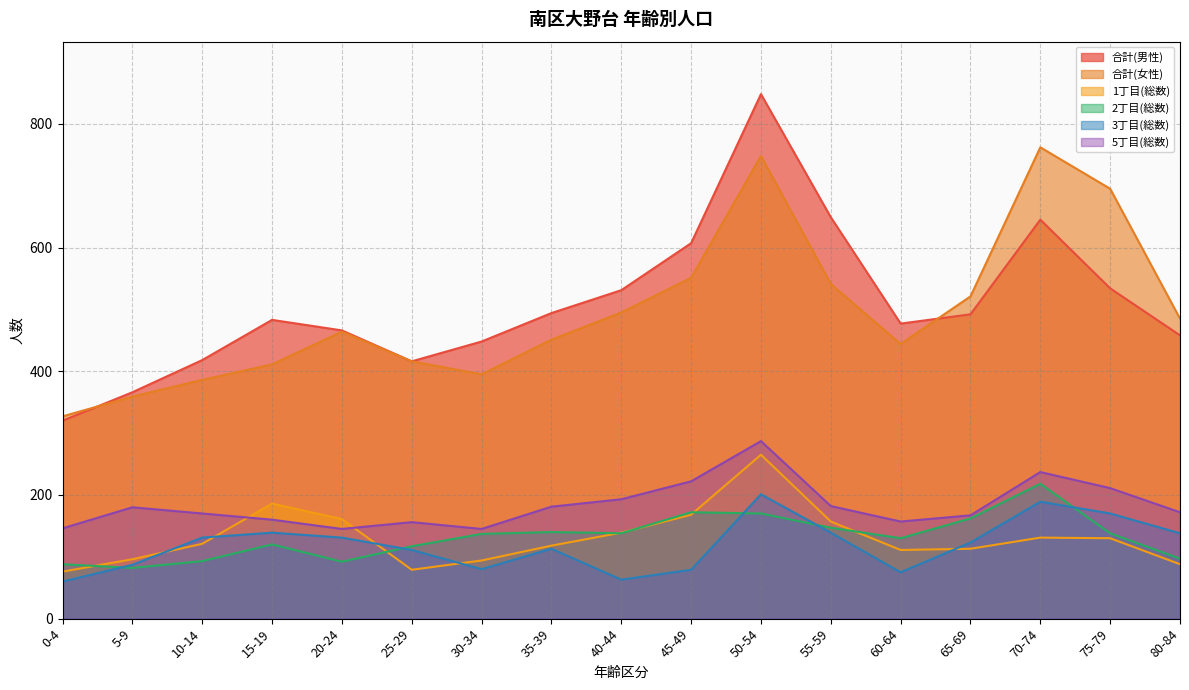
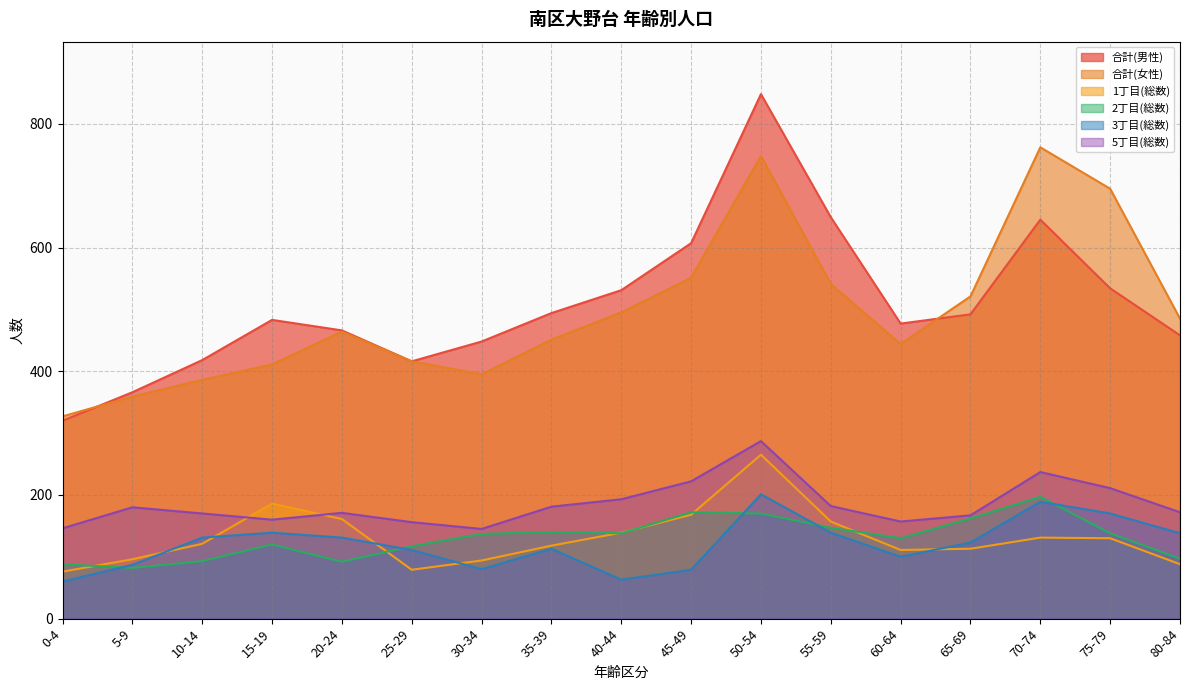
  {
    "2丁目(総数)": {
      "0-4": 90,
      "5-9": 80,
      "10-14": 90,
      "15-19": 120,
      "20-24": 90,
      "25-29": 120,
      "30-34": 140,
      "35-39": 140,
      "50-54": 170,
      "55-59": 150,
      "60-64": 130,
      "65-69": 160,
-     "70-74": 220,
+     "70-74": 200,
      "75-79": 140,
      "80-84": 100
    },
    "3丁目(総数)": {
      "0-4": 60,
      "5-9": 90,
      "10-14": 130,
      "15-19": 140,
      "20-24": 130,
      "25-29": 110,
      "30-34": 80,
      "35-39": 110,
      "40-44": 60,
      "45-49": 80,
      "50-54": 200,
      "55-59": 140,
-     "60-64": 80,
+     "60-64": 100,
      "65-69": 120,
      "70-74": 190,
      "75-79": 170,
      "80-84": 140
    },
    "5丁目(総数)": {
      "0-4": 150,
      "5-9": 180,
      "10-14": 170,
      "15-19": 160,
-     "20-24": 150,
+     "20-24": 170,
      "25-29": 160,
      "30-34": 150,
      "35-39": 180,
      "40-44": 190,
      "45-49": 220,
      "50-54": 290,
      "55-59": 180,
      "60-64": 160,
      "65-69": 170,
      "70-74": 240,
      "75-79": 210,
      "80-84": 170
    }
  }
